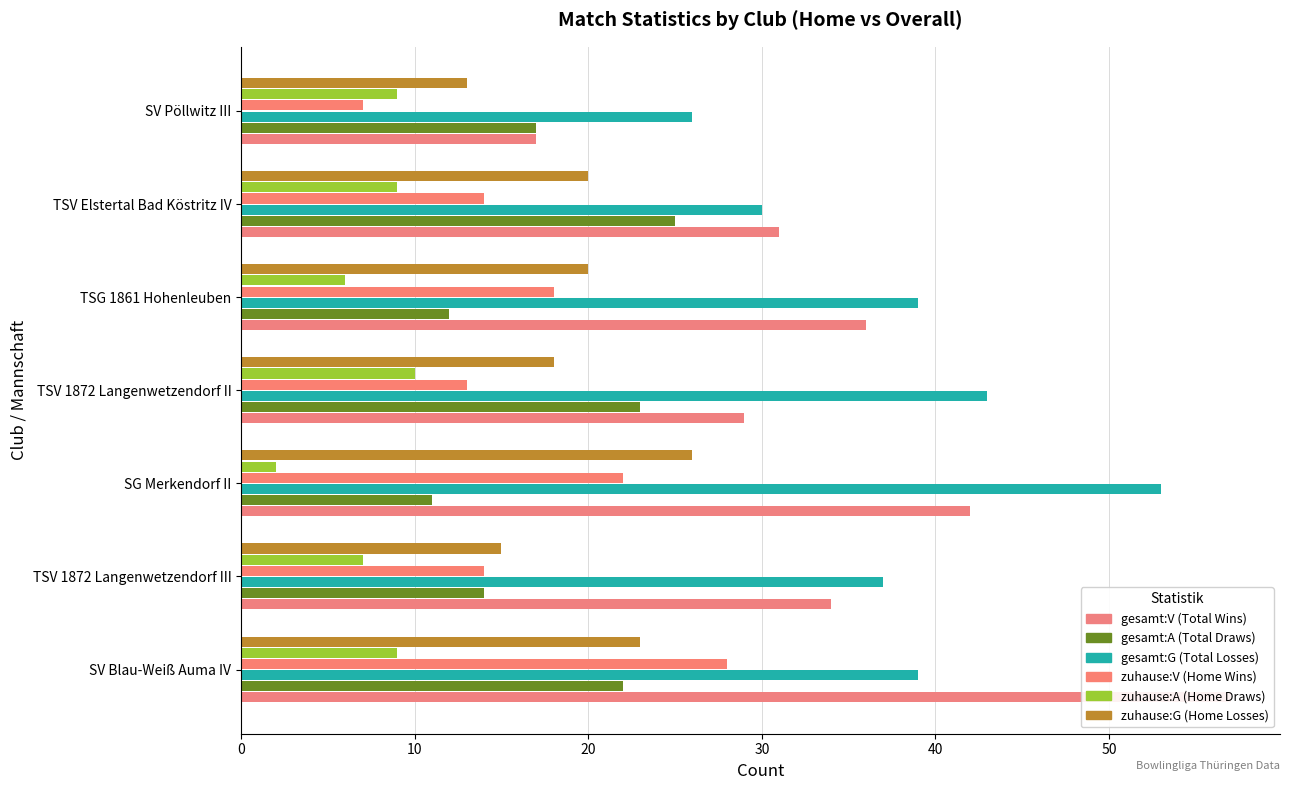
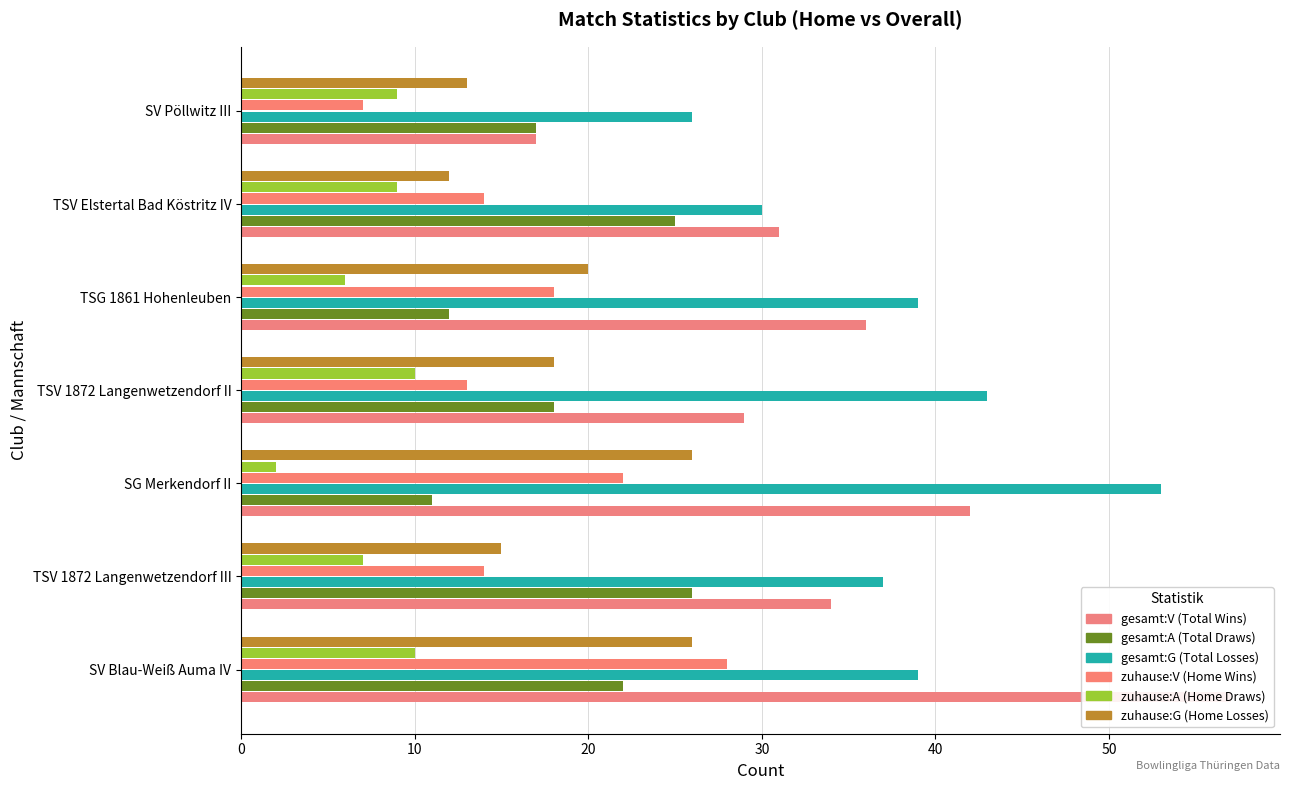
  {
    "gesamt:A (Total Draws)": {
      "SV Pöllwitz III": 17,
      "TSV Elstertal Bad Köstritz IV": 25,
      "TSG 1861 Hohenleuben": 12,
-     "TSV 1872 Langenwetzendorf II": 23,
+     "TSV 1872 Langenwetzendorf II": 18,
      "SG Merkendorf II": 11,
-     "TSV 1872 Langenwetzendorf III": 14,
+     "TSV 1872 Langenwetzendorf III": 26,
      "SV Blau-Weiß Auma IV": 22
    },
    "gesamt:G (Total Losses)": {
      "SV Pöllwitz III": 26,
      "TSV Elstertal Bad Köstritz IV": 30,
      "TSG 1861 Hohenleuben": 39,
      "TSV 1872 Langenwetzendorf II": 43,
      "SG Merkendorf II": 53,
      "TSV 1872 Langenwetzendorf III": 37,
      "SV Blau-Weiß Auma IV": 39
    },
    "zuhause:A (Home Draws)": {
      "SV Pöllwitz III": 9,
      "TSV Elstertal Bad Köstritz IV": 9,
      "TSG 1861 Hohenleuben": 6,
      "TSV 1872 Langenwetzendorf II": 10,
      "SG Merkendorf II": 2,
      "TSV 1872 Langenwetzendorf III": 7,
-     "SV Blau-Weiß Auma IV": 9
+     "SV Blau-Weiß Auma IV": 10
    },
    "zuhause:G (Home Losses)": {
      "SV Pöllwitz III": 13,
-     "TSV Elstertal Bad Köstritz IV": 20,
+     "TSV Elstertal Bad Köstritz IV": 12,
      "TSG 1861 Hohenleuben": 20,
      "TSV 1872 Langenwetzendorf II": 18,
      "SG Merkendorf II": 26,
      "TSV 1872 Langenwetzendorf III": 15,
-     "SV Blau-Weiß Auma IV": 23
+     "SV Blau-Weiß Auma IV": 26
    }
  }
